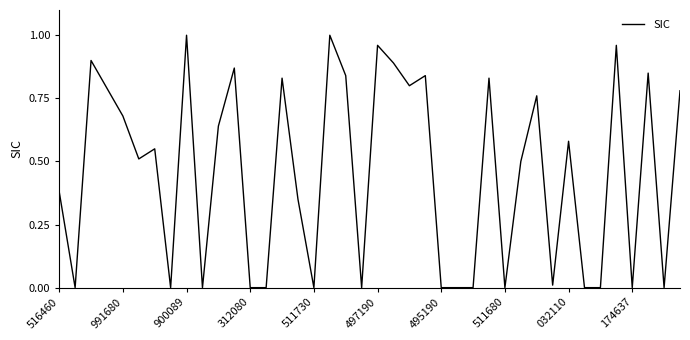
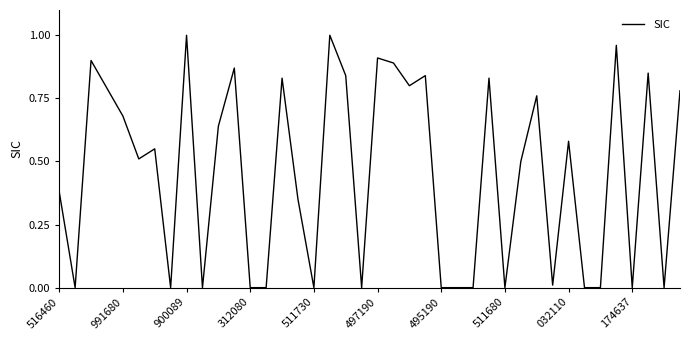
  {
    "516460": 0.38,
    "991680": 0.68,
    "900089": 1.00,
    "312080": 0.00,
    "511730": 0.00,
-   "497190": 0.96,
+   "497190": 0.91,
    "495190": 0.00,
    "511680": 0.00,
    "032110": 0.58,
    "174637": 0.00
  }
